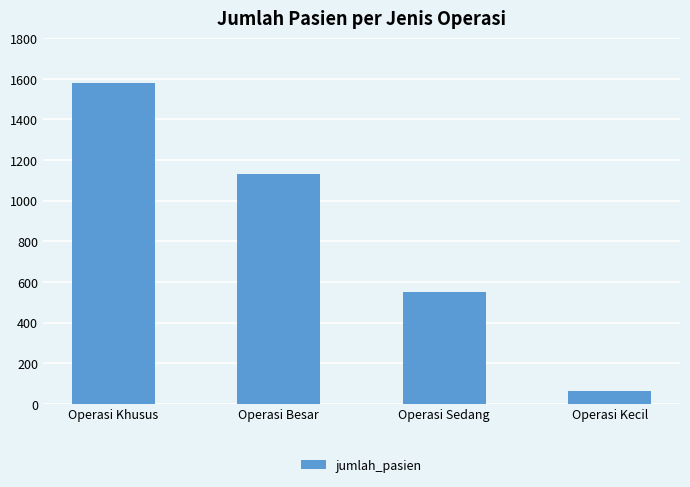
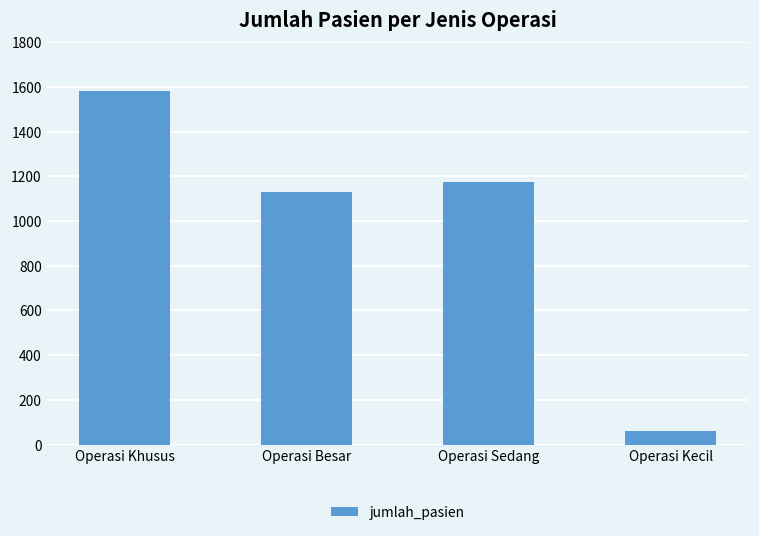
  {
    "Operasi Khusus": 1580,
    "Operasi Besar": 1130,
-   "Operasi Sedang": 550,
+   "Operasi Sedang": 1170,
    "Operasi Kecil": 60
  }
